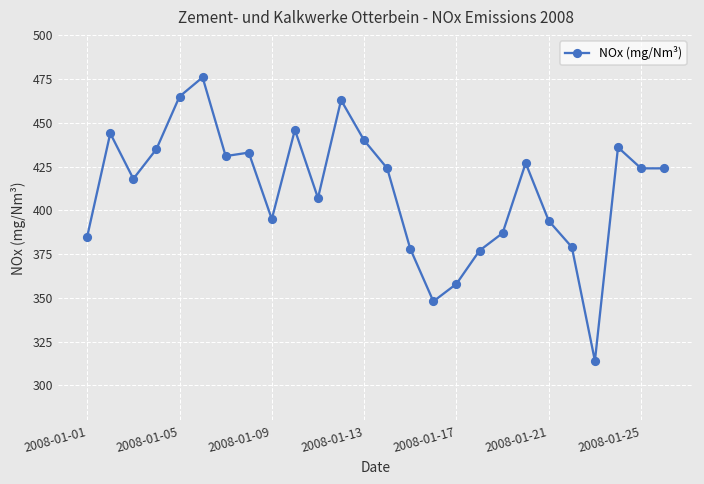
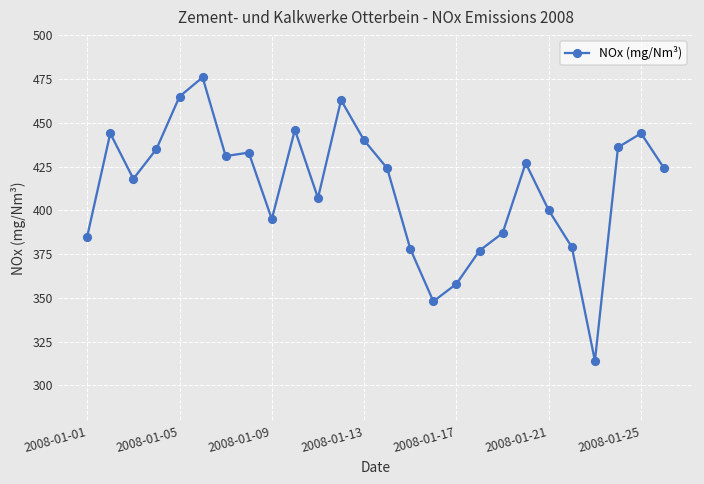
  {
    "2008-01-01": 385,
    "2008-01-05": 465,
    "2008-01-09": 395,
    "2008-01-13": 440,
    "2008-01-17": 358,
-   "2008-01-21": 394,
-   "2008-01-25": 424
+   "2008-01-21": 400,
+   "2008-01-25": 444
  }
